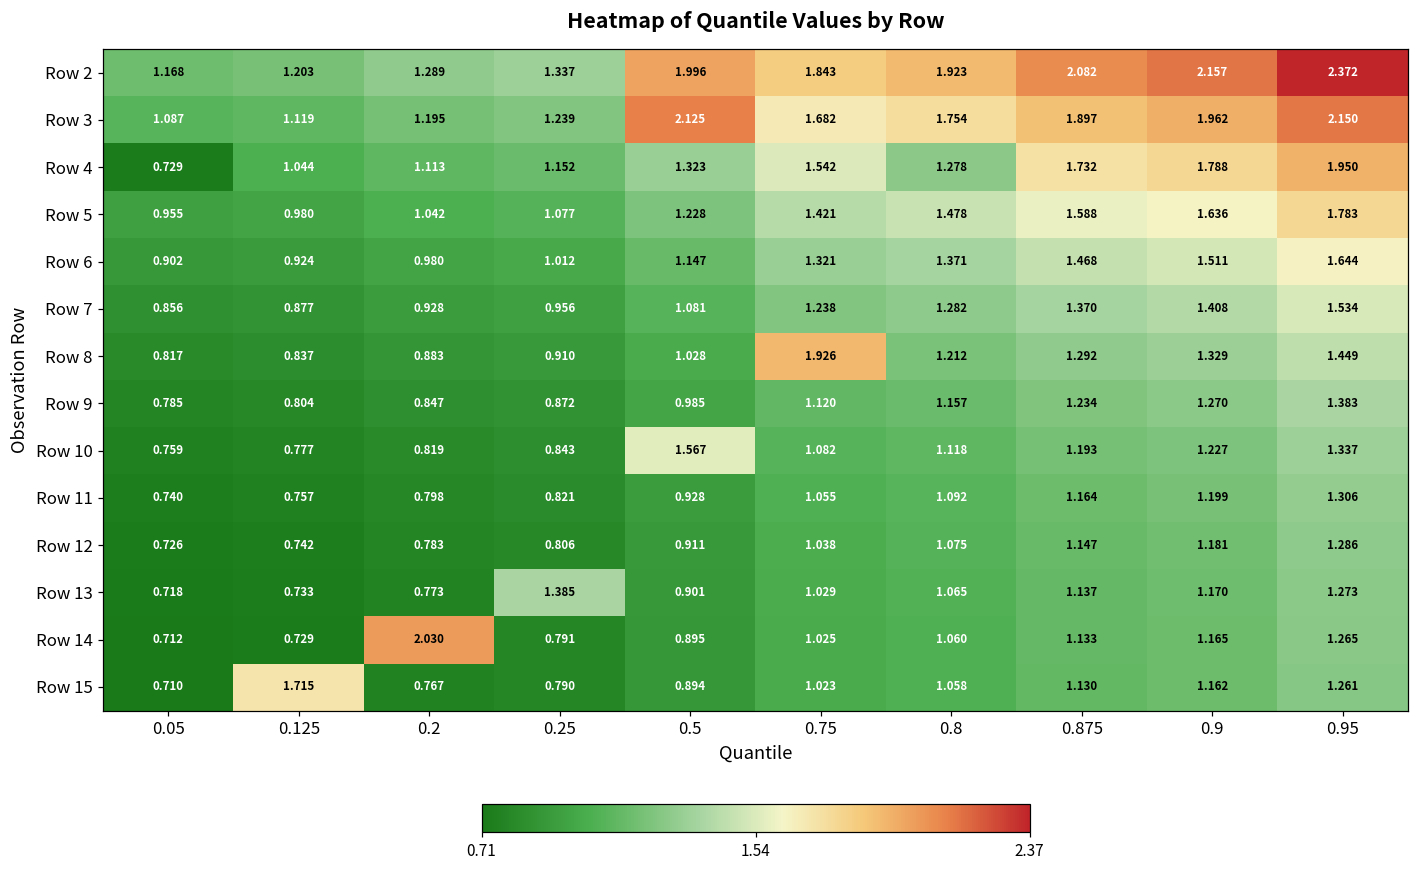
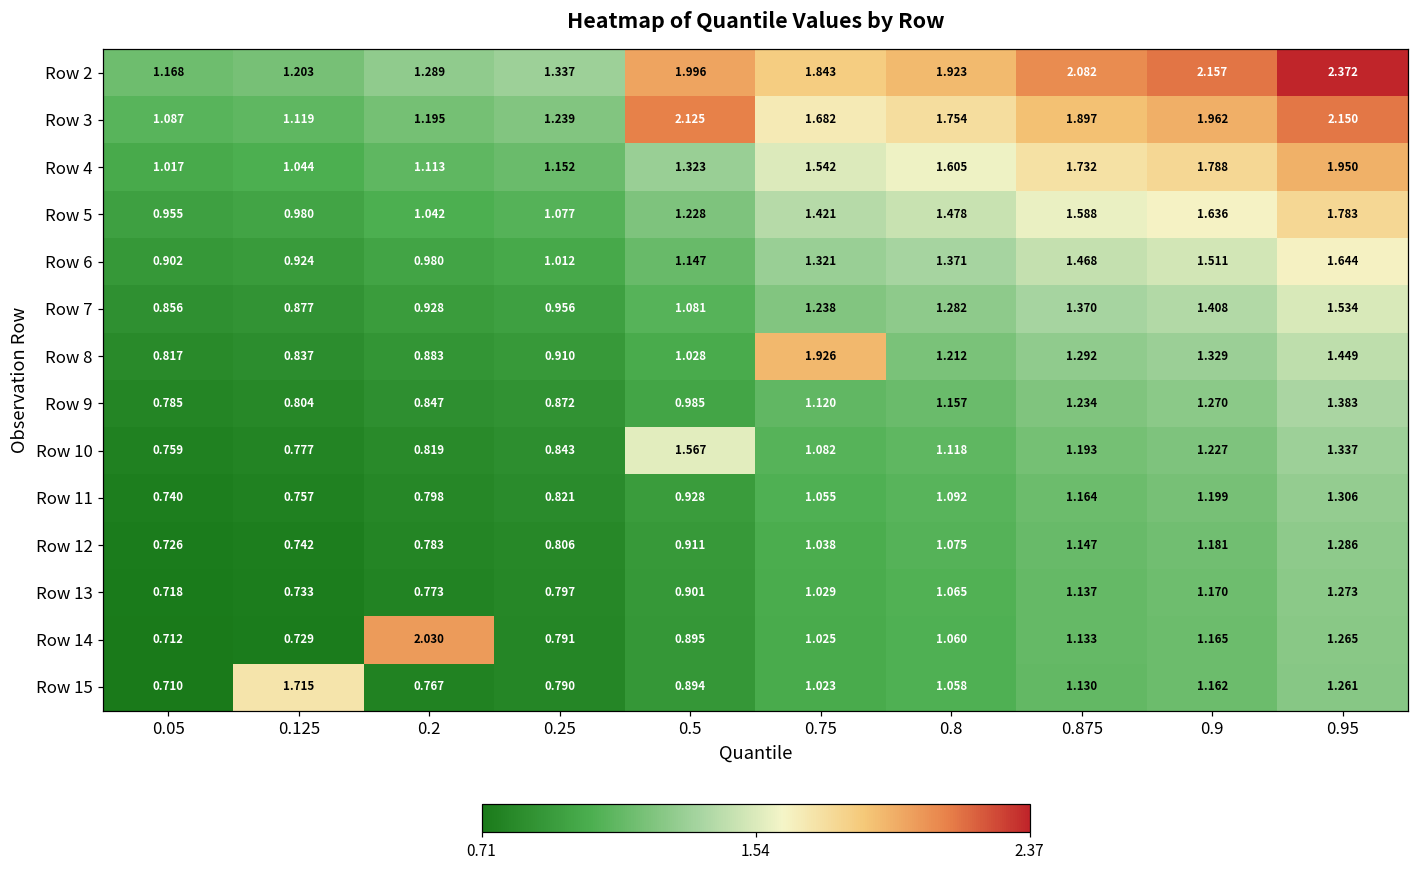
  {
    "Row 2": {
      "0.05": 1.168,
      "0.125": 1.203,
      "0.2": 1.289,
      "0.25": 1.337,
      "0.5": 1.996,
      "0.75": 1.843,
      "0.8": 1.923,
      "0.875": 2.082,
      "0.9": 2.157,
      "0.95": 2.372
    },
    "Row 3": {
      "0.05": 1.087,
      "0.125": 1.119,
      "0.2": 1.195,
      "0.25": 1.239,
      "0.5": 2.125,
      "0.75": 1.682,
      "0.8": 1.754,
      "0.875": 1.897,
      "0.9": 1.962,
      "0.95": 2.150
    },
    "Row 4": {
-     "0.05": 0.729,
+     "0.05": 1.017,
      "0.125": 1.044,
      "0.2": 1.113,
      "0.25": 1.152,
      "0.5": 1.323,
      "0.75": 1.542,
-     "0.8": 1.278,
+     "0.8": 1.605,
      "0.875": 1.732,
      "0.9": 1.788,
      "0.95": 1.950
    },
    "Row 5": {
      "0.05": 0.955,
      "0.125": 0.980,
      "0.2": 1.042,
      "0.25": 1.077,
      "0.5": 1.228,
      "0.75": 1.421,
      "0.8": 1.478,
      "0.875": 1.588,
      "0.9": 1.636,
      "0.95": 1.783
    },
    "Row 6": {
      "0.05": 0.902,
      "0.125": 0.924,
      "0.2": 0.980,
      "0.25": 1.012,
      "0.5": 1.147,
      "0.75": 1.321,
      "0.8": 1.371,
      "0.875": 1.468,
      "0.9": 1.511,
      "0.95": 1.644
    },
    "Row 7": {
      "0.05": 0.856,
      "0.125": 0.877,
      "0.2": 0.928,
      "0.25": 0.956,
      "0.5": 1.081,
      "0.75": 1.238,
      "0.8": 1.282,
      "0.875": 1.370,
      "0.9": 1.408,
      "0.95": 1.534
    },
    "Row 8": {
      "0.05": 0.817,
      "0.125": 0.837,
      "0.2": 0.883,
      "0.25": 0.910,
      "0.5": 1.028,
      "0.75": 1.926,
      "0.8": 1.212,
      "0.875": 1.292,
      "0.9": 1.329,
      "0.95": 1.449
    },
    "Row 9": {
      "0.05": 0.785,
      "0.125": 0.804,
      "0.2": 0.847,
      "0.25": 0.872,
      "0.5": 0.985,
      "0.75": 1.120,
      "0.8": 1.157,
      "0.875": 1.234,
      "0.9": 1.270,
      "0.95": 1.383
    },
    "Row 10": {
      "0.05": 0.759,
      "0.125": 0.777,
      "0.2": 0.819,
      "0.25": 0.843,
      "0.5": 1.567,
      "0.75": 1.082,
      "0.8": 1.118,
      "0.875": 1.193,
      "0.9": 1.227,
      "0.95": 1.337
    },
    "Row 11": {
      "0.05": 0.740,
      "0.125": 0.757,
      "0.2": 0.798,
      "0.25": 0.821,
      "0.5": 0.928,
      "0.75": 1.055,
      "0.8": 1.092,
      "0.875": 1.164,
      "0.9": 1.199,
      "0.95": 1.306
    },
    "Row 12": {
      "0.05": 0.726,
      "0.125": 0.742,
      "0.2": 0.783,
      "0.25": 0.806,
      "0.5": 0.911,
      "0.75": 1.038,
      "0.8": 1.075,
      "0.875": 1.147,
      "0.9": 1.181,
      "0.95": 1.286
    },
    "Row 13": {
      "0.05": 0.718,
      "0.125": 0.733,
      "0.2": 0.773,
-     "0.25": 1.385,
+     "0.25": 0.797,
      "0.5": 0.901,
      "0.75": 1.029,
      "0.8": 1.065,
      "0.875": 1.137,
      "0.9": 1.170,
      "0.95": 1.273
    },
    "Row 14": {
      "0.05": 0.712,
      "0.125": 0.729,
      "0.2": 2.030,
      "0.25": 0.791,
      "0.5": 0.895,
      "0.75": 1.025,
      "0.8": 1.060,
      "0.875": 1.133,
      "0.9": 1.165,
      "0.95": 1.265
    },
    "Row 15": {
      "0.05": 0.710,
      "0.125": 1.715,
      "0.2": 0.767,
      "0.25": 0.790,
      "0.5": 0.894,
      "0.75": 1.023,
      "0.8": 1.058,
      "0.875": 1.130,
      "0.9": 1.162,
      "0.95": 1.261
    }
  }
